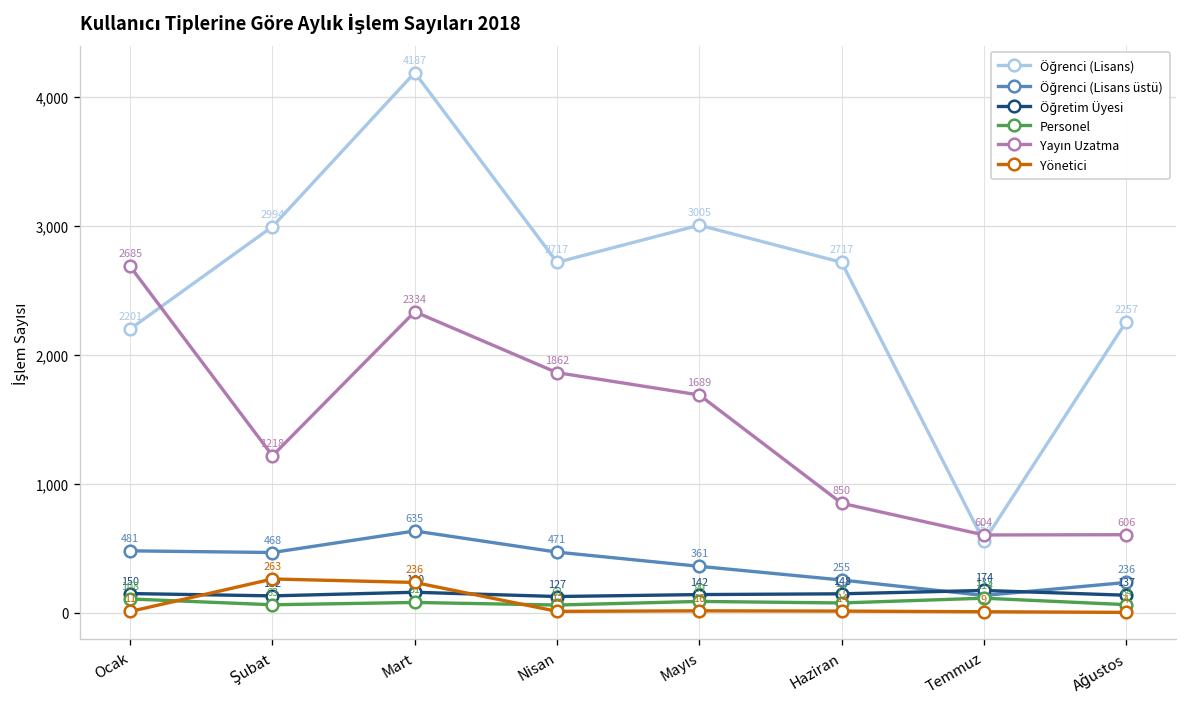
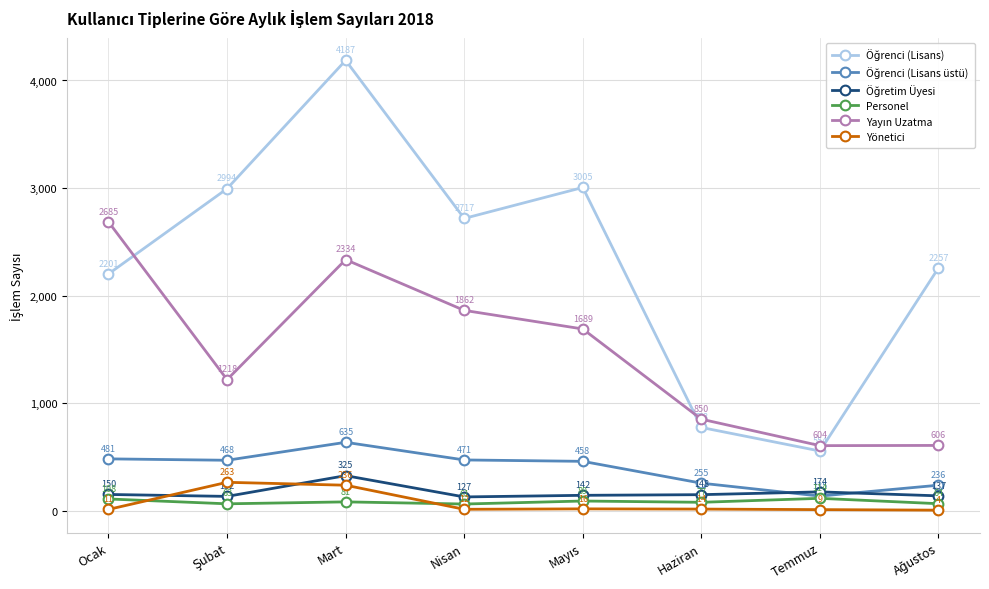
  {
    "Öğrenci (Lisans)": {
      "Ocak": 2201,
      "Şubat": 2994,
      "Mart": 4187,
      "Nisan": 2717,
      "Mayıs": 3005,
-     "Haziran": 2717,
+     "Haziran": 773,
      "Ağustos": 2257
    },
    "Öğrenci (Lisans üstü)": {
      "Ocak": 481,
      "Şubat": 468,
      "Mart": 635,
      "Nisan": 471,
-     "Mayıs": 361,
+     "Mayıs": 458,
      "Haziran": 255,
      "Ağustos": 236
    },
    "Öğretim Üyesi": {
-     "Mart": 160,
+     "Mart": 325,
      "Nisan": 127
    },
    "Yayın Uzatma": {
      "Ocak": 2685,
      "Şubat": 1218,
      "Mart": 2334,
      "Nisan": 1862,
      "Mayıs": 1689,
      "Haziran": 850,
      "Ağustos": 606
    },
    "Yönetici": {
      "Şubat": 263
    }
  }
